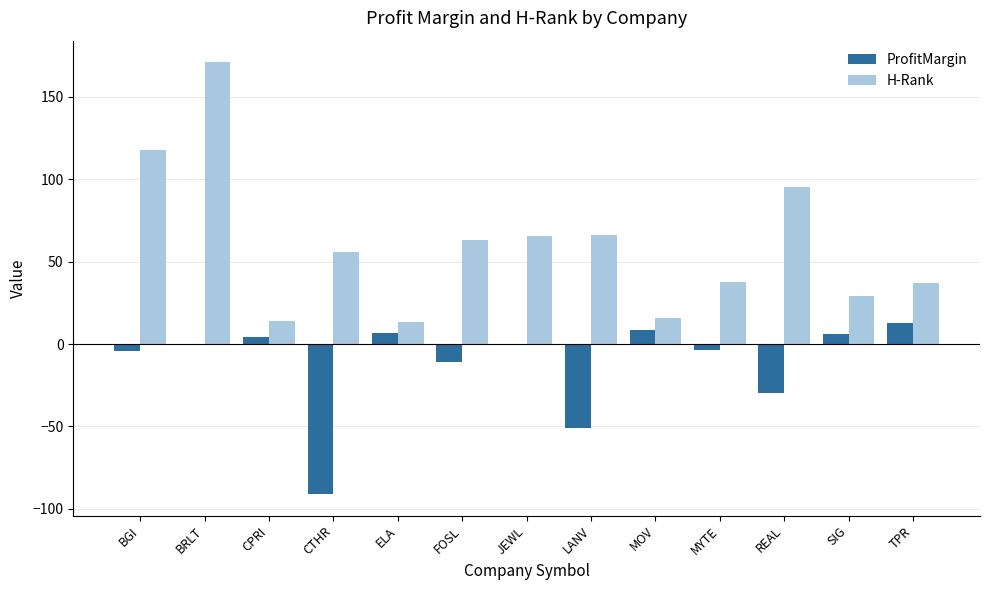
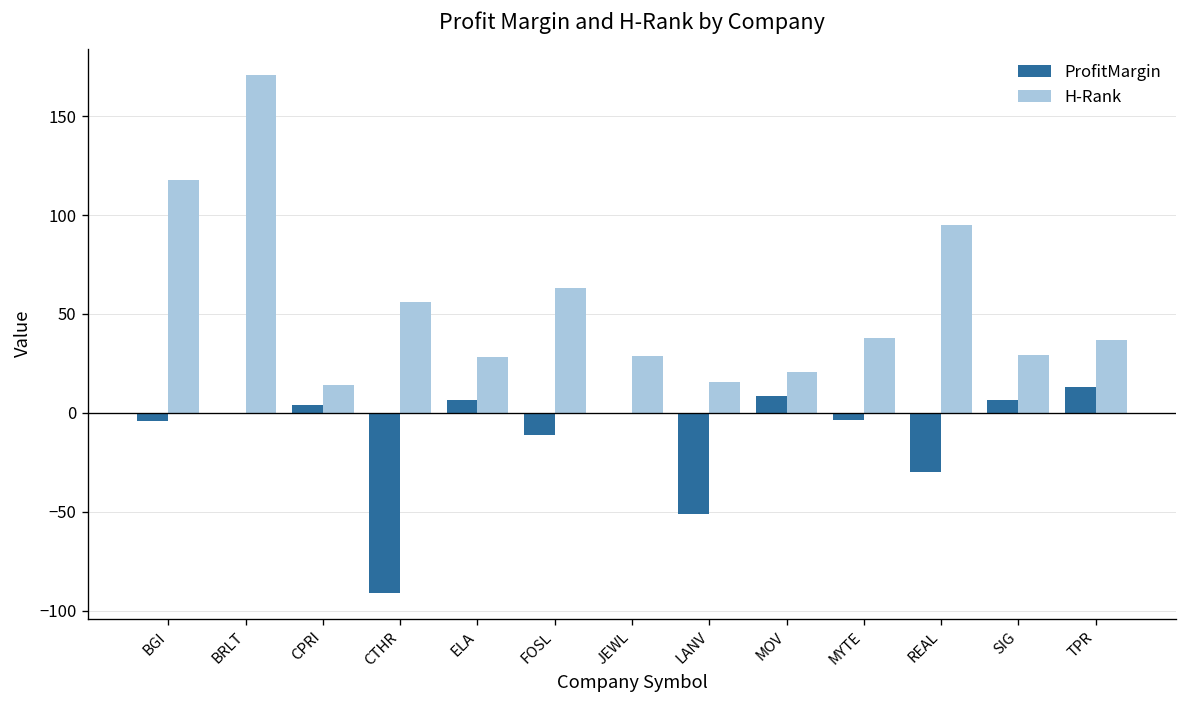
  {
    "ProfitMargin": {
      "BGI": -4,
      "CPRI": 4,
      "CTHR": -91,
      "ELA": 6,
      "FOSL": -11,
      "JEWL": 0,
      "LANV": -51,
      "MOV": 8,
      "MYTE": -4,
      "REAL": -30,
      "SIG": 6,
      "TPR": 13
    },
    "H-Rank": {
      "BGI": 118,
      "BRLT": 171,
      "CPRI": 14,
      "CTHR": 56,
-     "ELA": 13,
+     "ELA": 28,
      "FOSL": 63,
-     "JEWL": 66,
-     "LANV": 66,
-     "MOV": 16,
+     "JEWL": 29,
+     "LANV": 15,
+     "MOV": 21,
      "MYTE": 38,
      "REAL": 95,
      "SIG": 29,
      "TPR": 37
    }
  }
